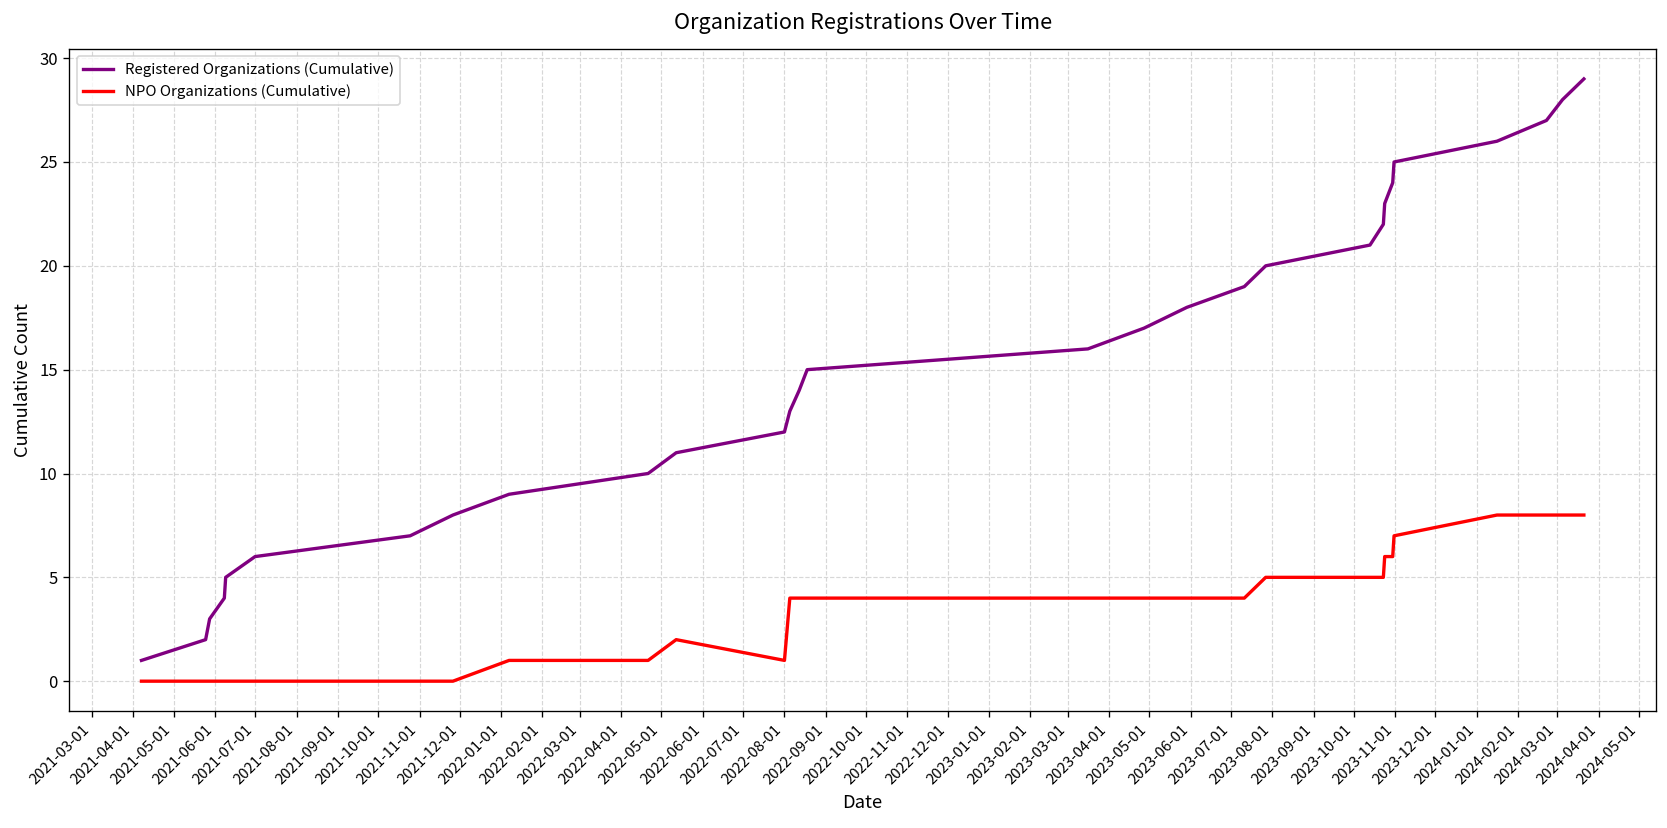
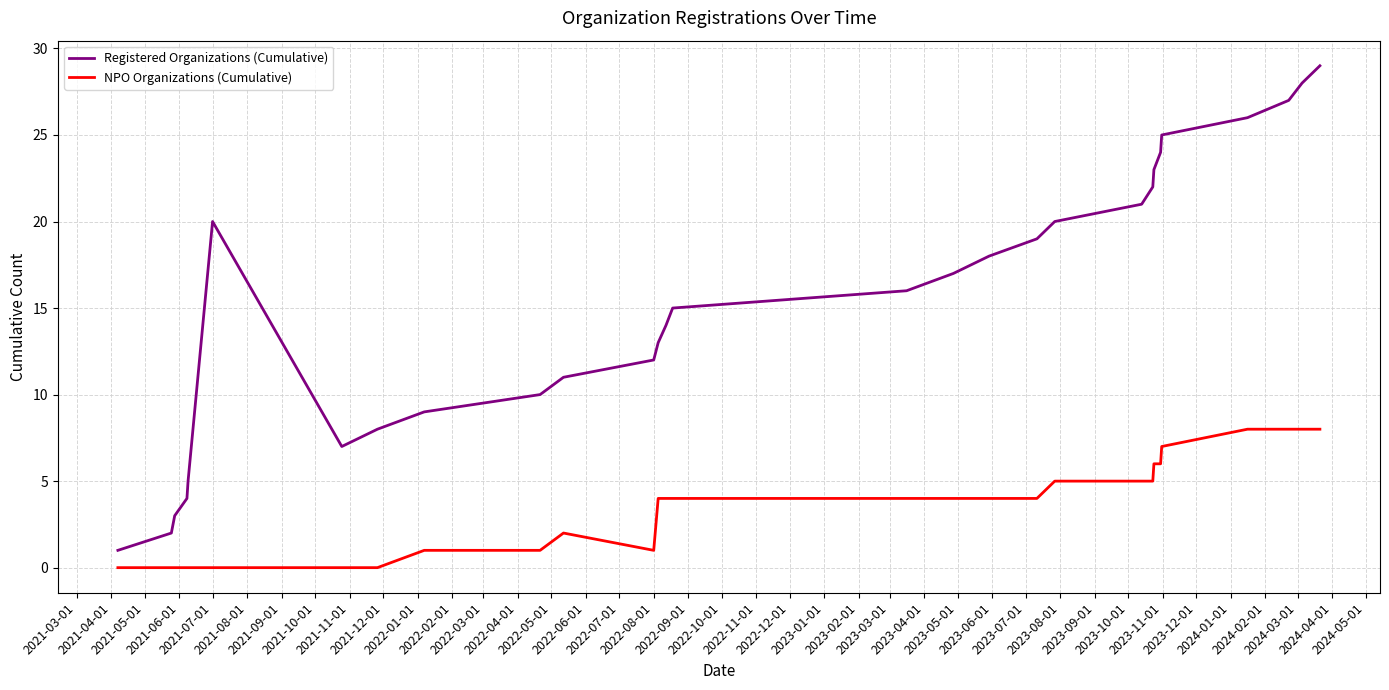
  {
    "Registered Organizations (Cumulative)": {
-     "2021-07-01": 6,
+     "2021-07-01": 20,
      "2022-08-01": 12
    },
    "NPO Organizations (Cumulative)": {
      "2021-07-01": 0,
      "2022-08-01": 1
    }
  }
